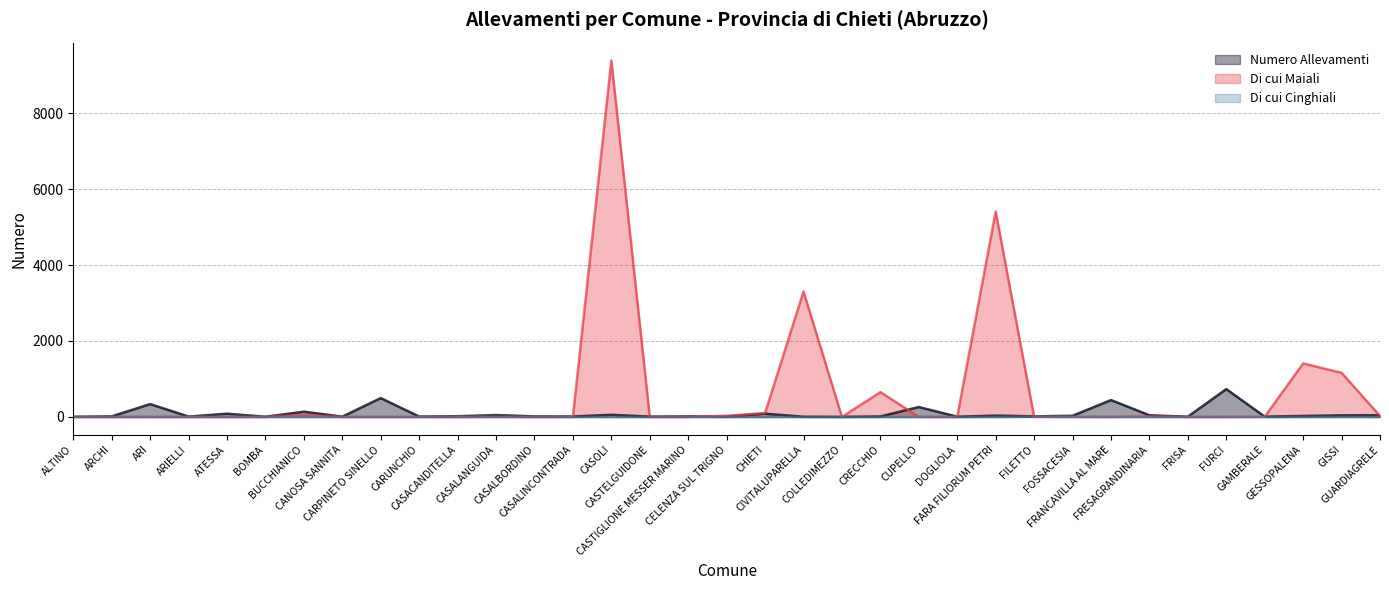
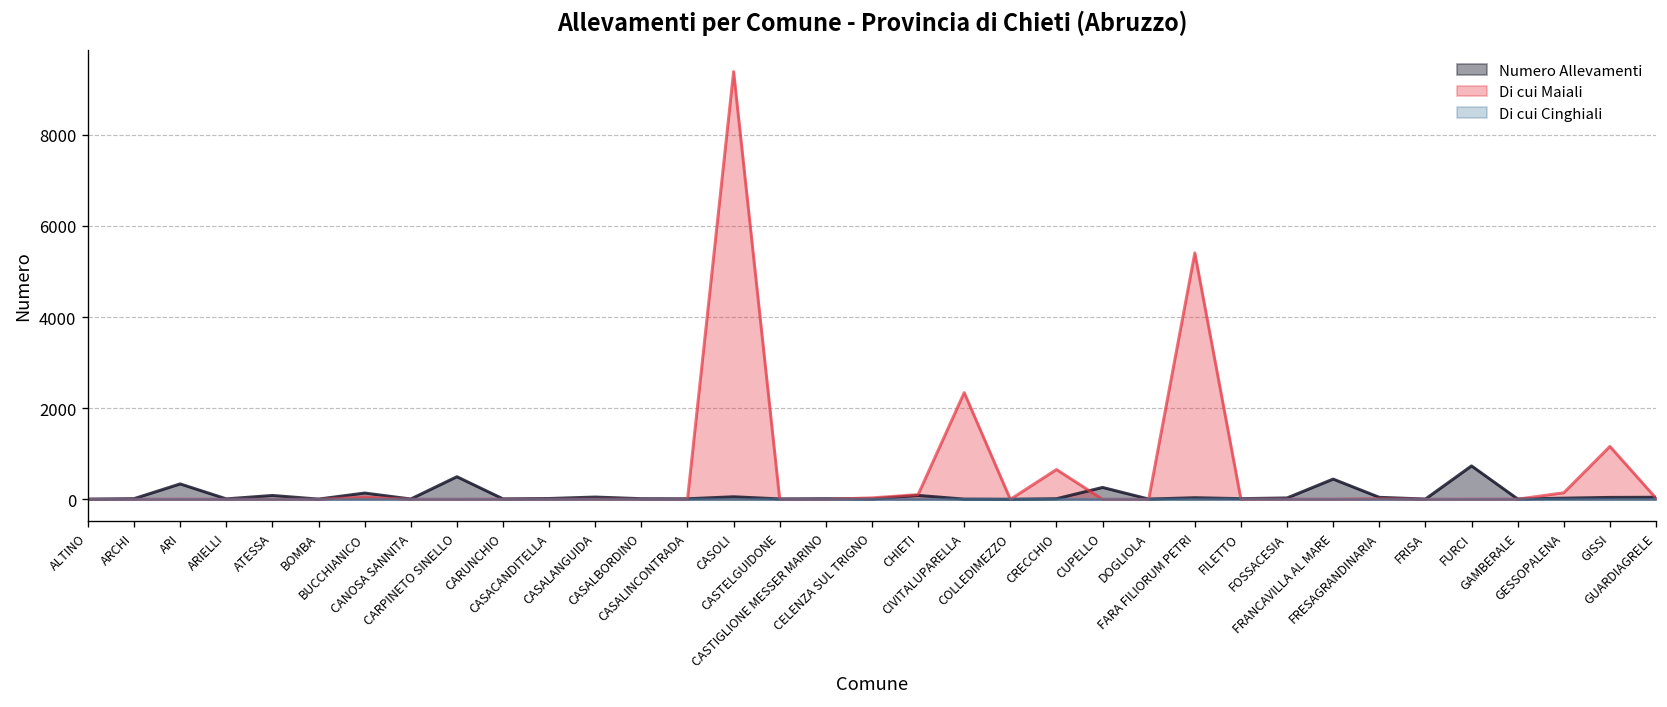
  {
    "Numero Allevamenti": {
      "ARI": 300,
      "ATESSA": 100,
      "BUCCHIANICO": 100,
      "CARPINETO SINELLO": 500,
      "CUPELLO": 300,
      "FRANCAVILLA AL MARE": 400,
      "FURCI": 700
    },
    "Di cui Maiali": {
      "CASOLI": 9400,
-     "CIVITALUPARELLA": 3300,
+     "CIVITALUPARELLA": 2300,
      "CRECCHIO": 700,
      "FARA FILIORUM PETRI": 5400,
-     "GESSOPALENA": 1400,
+     "GESSOPALENA": 100,
      "GISSI": 1200
    },
    "Di cui Cinghiali": {
      "CHIETI": 0
    }
  }
